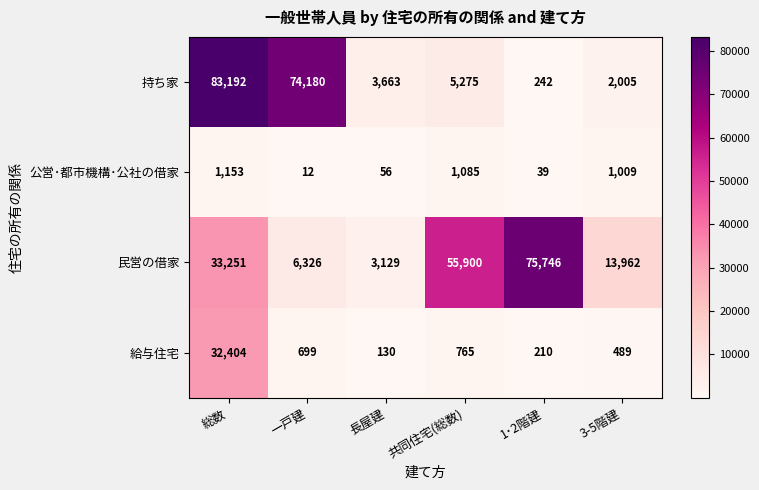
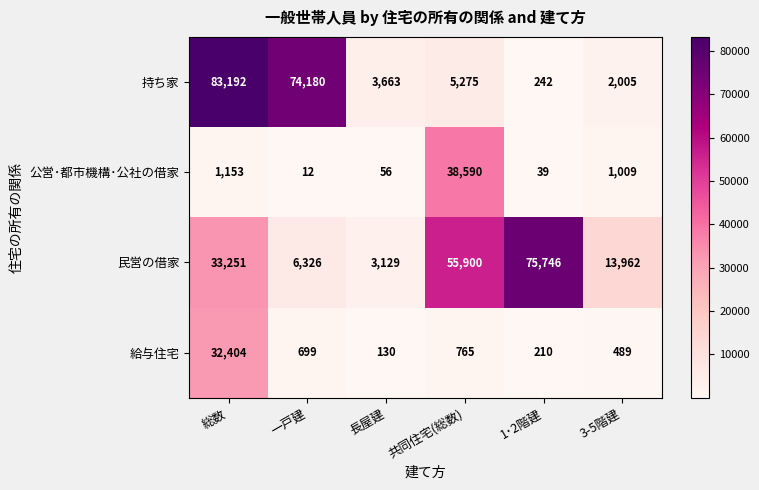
  {
    "持ち家": {
      "総数": "83,192",
      "一戸建": "74,180",
      "長屋建": "3,663",
      "共同住宅(総数)": "5,275",
      "1･2階建": "242",
      "3-5階建": "2,005"
    },
    "公営･都市機構･公社の借家": {
      "総数": "1,153",
      "一戸建": "12",
      "長屋建": "56",
-     "共同住宅(総数)": "1,085",
+     "共同住宅(総数)": "38,590",
      "1･2階建": "39",
      "3-5階建": "1,009"
    },
    "民営の借家": {
      "総数": "33,251",
      "一戸建": "6,326",
      "長屋建": "3,129",
      "共同住宅(総数)": "55,900",
      "1･2階建": "75,746",
      "3-5階建": "13,962"
    },
    "給与住宅": {
      "総数": "32,404",
      "一戸建": "699",
      "長屋建": "130",
      "共同住宅(総数)": "765",
      "1･2階建": "210",
      "3-5階建": "489"
    }
  }
